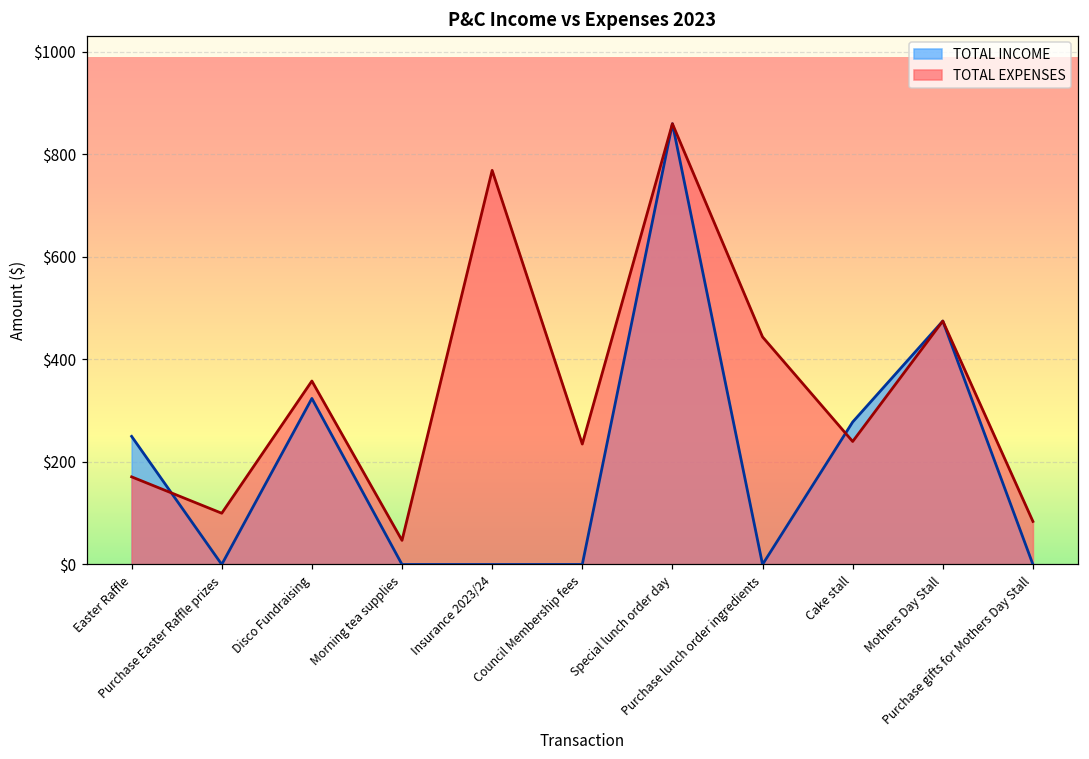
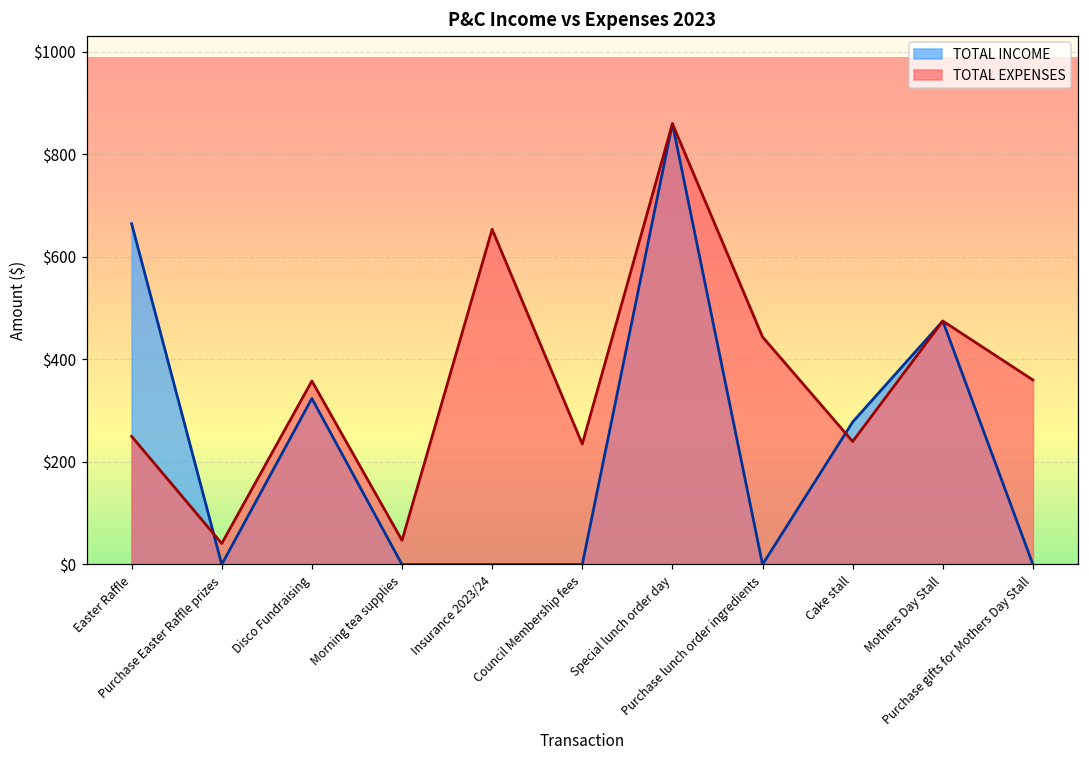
  {
    "TOTAL INCOME": {
-     "Easter Raffle": "$250",
+     "Easter Raffle": "$670",
      "Purchase Easter Raffle prizes": "$0",
      "Disco Fundraising": "$320",
      "Morning tea supplies": "$0",
      "Insurance 2023/24": "$0",
      "Council Membership fees": "$0",
      "Purchase lunch order ingredients": "$0",
      "Cake stall": "$280",
      "Purchase gifts for Mothers Day Stall": "$0"
    },
    "TOTAL EXPENSES": {
-     "Easter Raffle": "$170",
-     "Purchase Easter Raffle prizes": "$100",
+     "Easter Raffle": "$250",
+     "Purchase Easter Raffle prizes": "$40",
      "Disco Fundraising": "$360",
      "Morning tea supplies": "$50",
-     "Insurance 2023/24": "$770",
+     "Insurance 2023/24": "$650",
      "Council Membership fees": "$240",
      "Purchase lunch order ingredients": "$440",
      "Cake stall": "$240",
-     "Purchase gifts for Mothers Day Stall": "$80"
+     "Purchase gifts for Mothers Day Stall": "$360"
    }
  }
